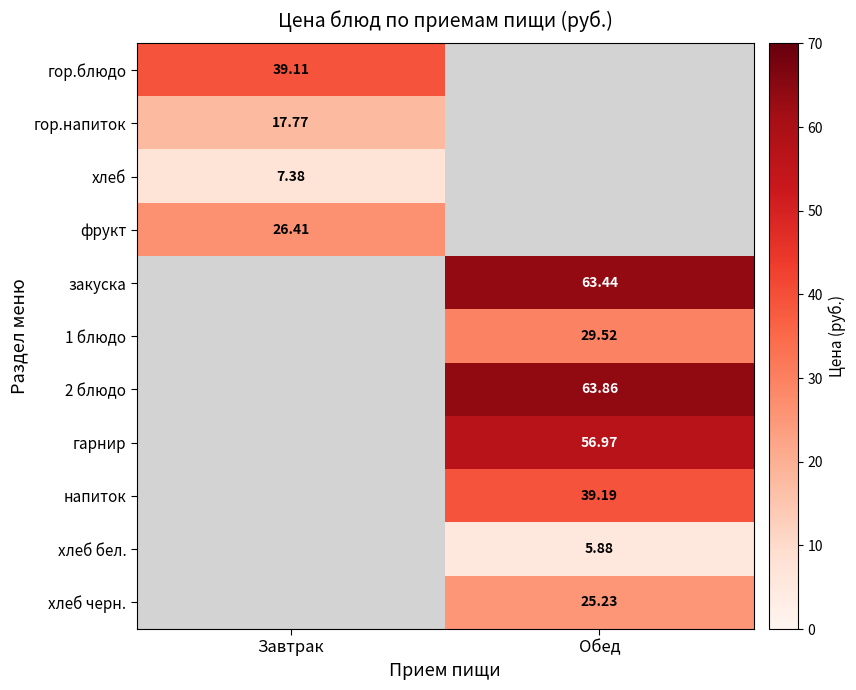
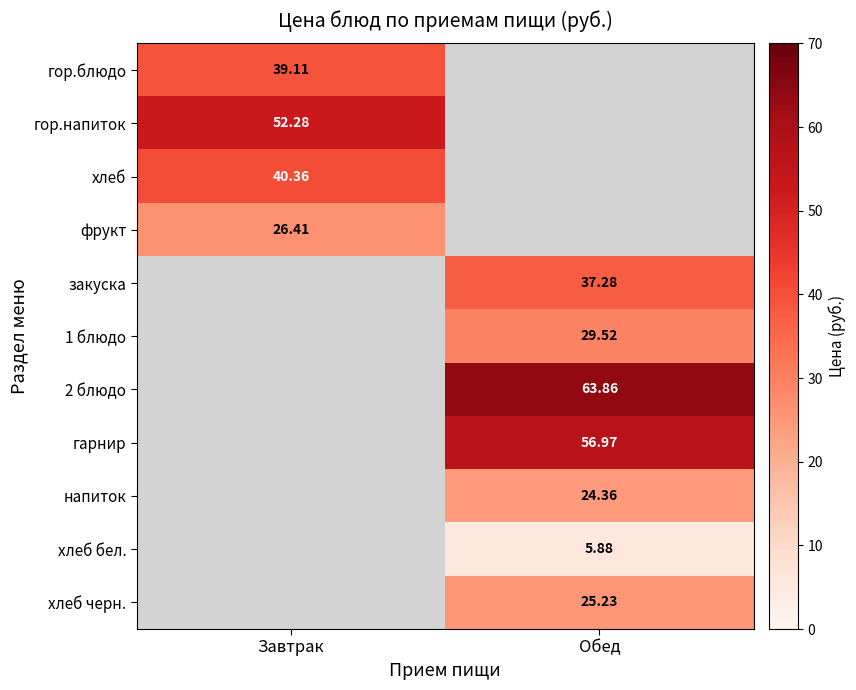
  {
    "гор.блюдо": {
      "Завтрак": 39.11
    },
    "гор.напиток": {
-     "Завтрак": 17.77
+     "Завтрак": 52.28
    },
    "хлеб": {
-     "Завтрак": 7.38
+     "Завтрак": 40.36
    },
    "фрукт": {
      "Завтрак": 26.41
    },
    "закуска": {
-     "Обед": 63.44
+     "Обед": 37.28
    },
    "1 блюдо": {
      "Обед": 29.52
    },
    "2 блюдо": {
      "Обед": 63.86
    },
    "гарнир": {
      "Обед": 56.97
    },
    "напиток": {
-     "Обед": 39.19
+     "Обед": 24.36
    },
    "хлеб бел.": {
      "Обед": 5.88
    },
    "хлеб черн.": {
      "Обед": 25.23
    }
  }
